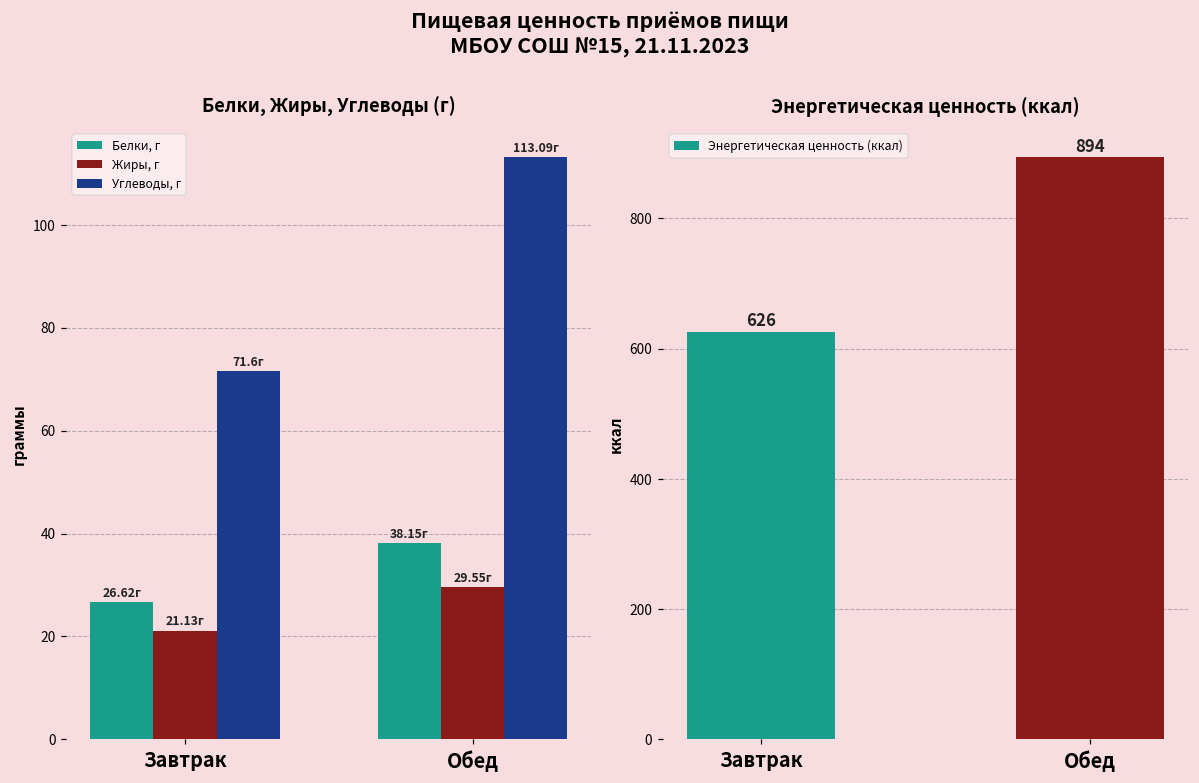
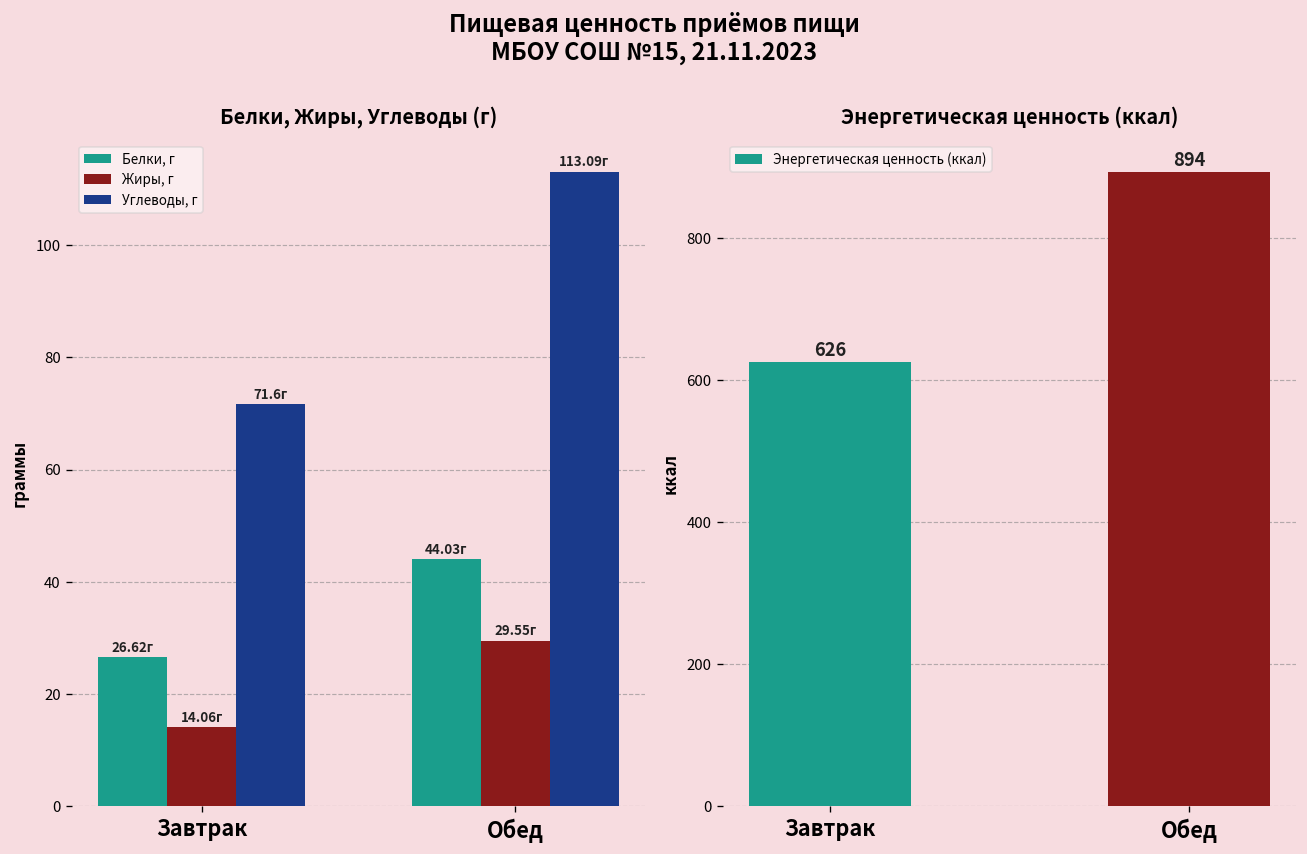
  {
    "Белки, Жиры, Углеводы (г)": {
      "Белки, г": {
        "Завтрак": "26.62г",
-       "Обед": "38.15г"
+       "Обед": "44.03г"
      },
      "Жиры, г": {
-       "Завтрак": "21.13г",
+       "Завтрак": "14.06г",
        "Обед": "29.55г"
      },
      "Углеводы, г": {
        "Завтрак": "71.6г",
        "Обед": "113.09г"
      }
    },
    "Энергетическая ценность (ккал)": {
      "Завтрак": "626",
      "Обед": "894"
    }
  }
